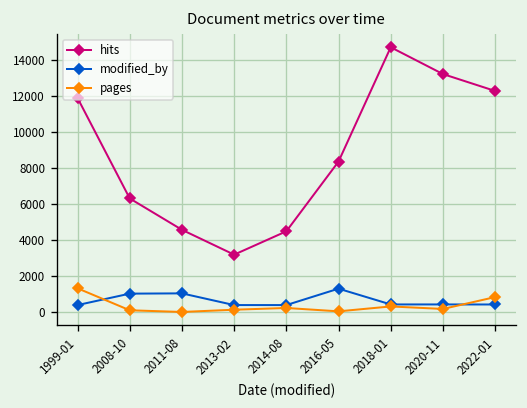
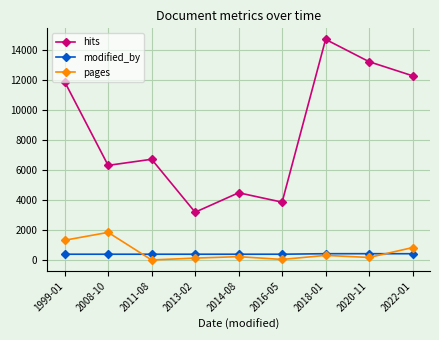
  {
    "hits": {
      "1999-01": 11900,
      "2008-10": 6300,
-     "2011-08": 4600,
+     "2011-08": 6700,
      "2013-02": 3200,
      "2014-08": 4500,
-     "2016-05": 8400,
+     "2016-05": 3900,
      "2018-01": 14700,
      "2020-11": 13200,
      "2022-01": 12300
    },
    "modified_by": {
      "1999-01": 400,
-     "2008-10": 1000,
-     "2011-08": 1000,
+     "2008-10": 400,
+     "2011-08": 400,
      "2013-02": 400,
-     "2016-05": 1300,
+     "2016-05": 400,
      "2020-11": 400,
      "2022-01": 400
    },
    "pages": {
      "1999-01": 1300,
-     "2008-10": 100,
+     "2008-10": 1800,
      "2011-08": 0,
      "2013-02": 100,
      "2016-05": 0,
      "2020-11": 200,
      "2022-01": 800
    }
  }
